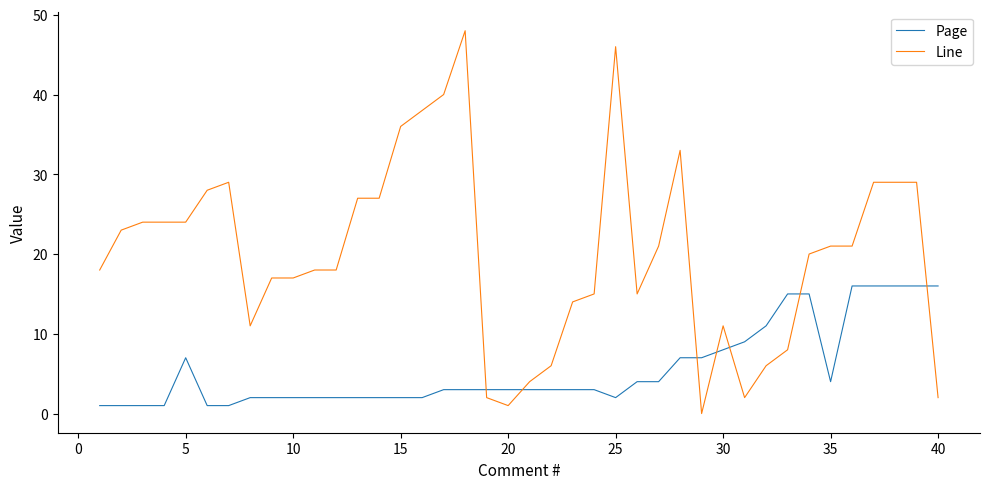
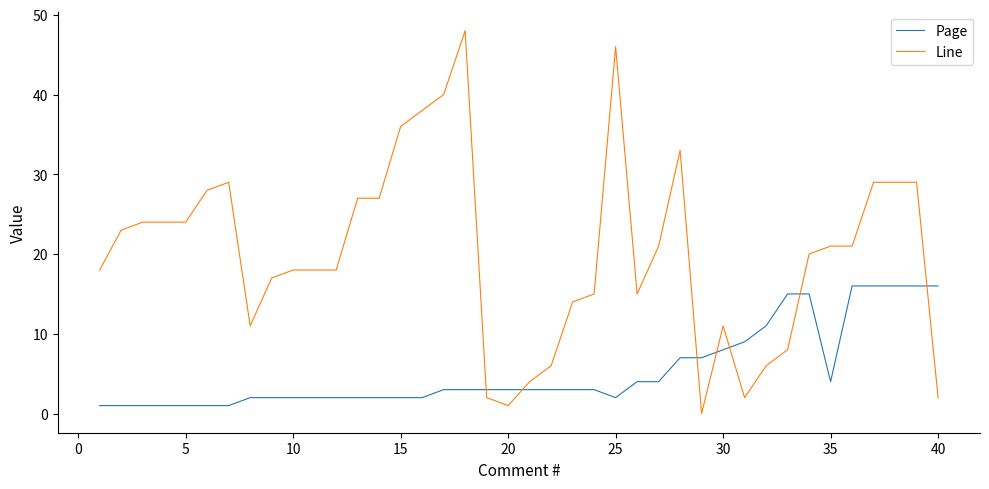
  {
    "Page": {
-     "5": 7,
+     "5": 1,
      "10": 2,
      "15": 2,
      "20": 3,
      "25": 2,
      "30": 8,
      "35": 4,
      "40": 16
    },
    "Line": {
      "5": 24,
-     "10": 17,
+     "10": 18,
      "15": 36,
      "20": 1,
      "25": 46,
      "30": 11,
      "35": 21,
      "40": 2
    }
  }
